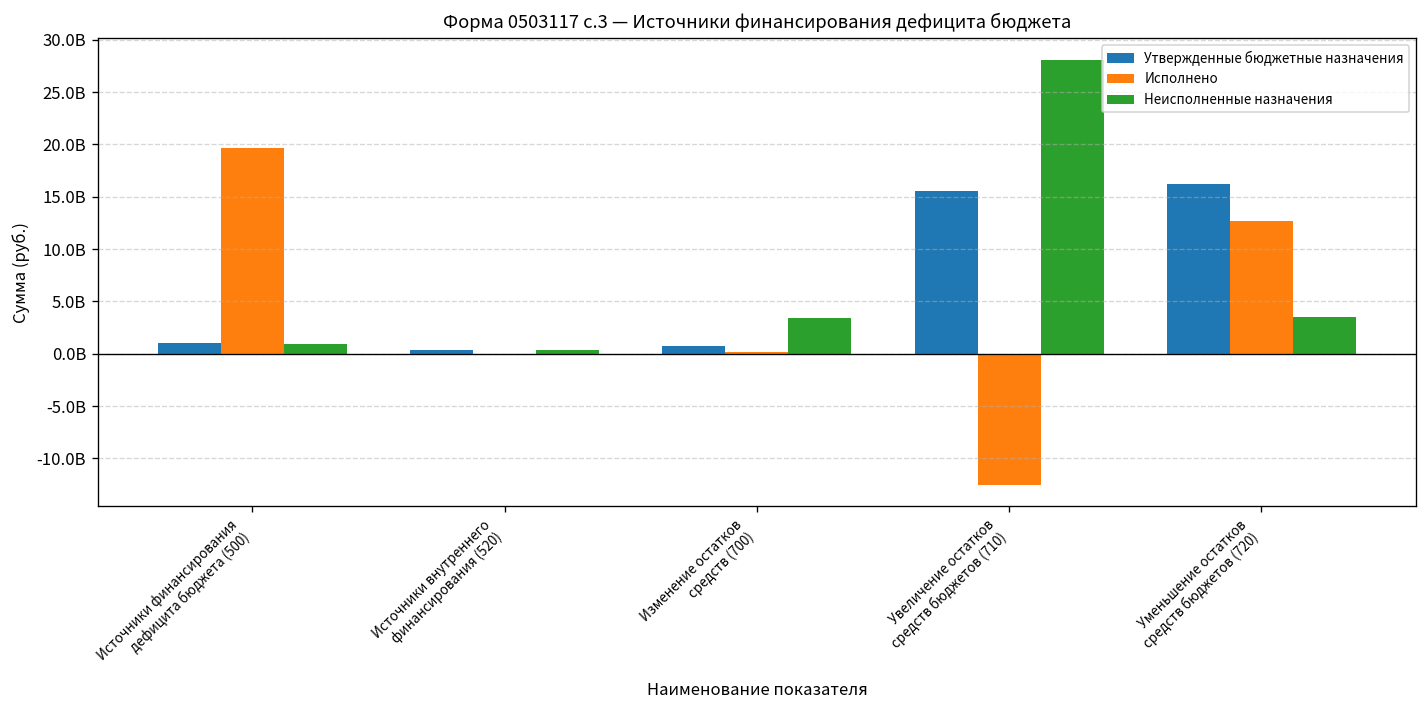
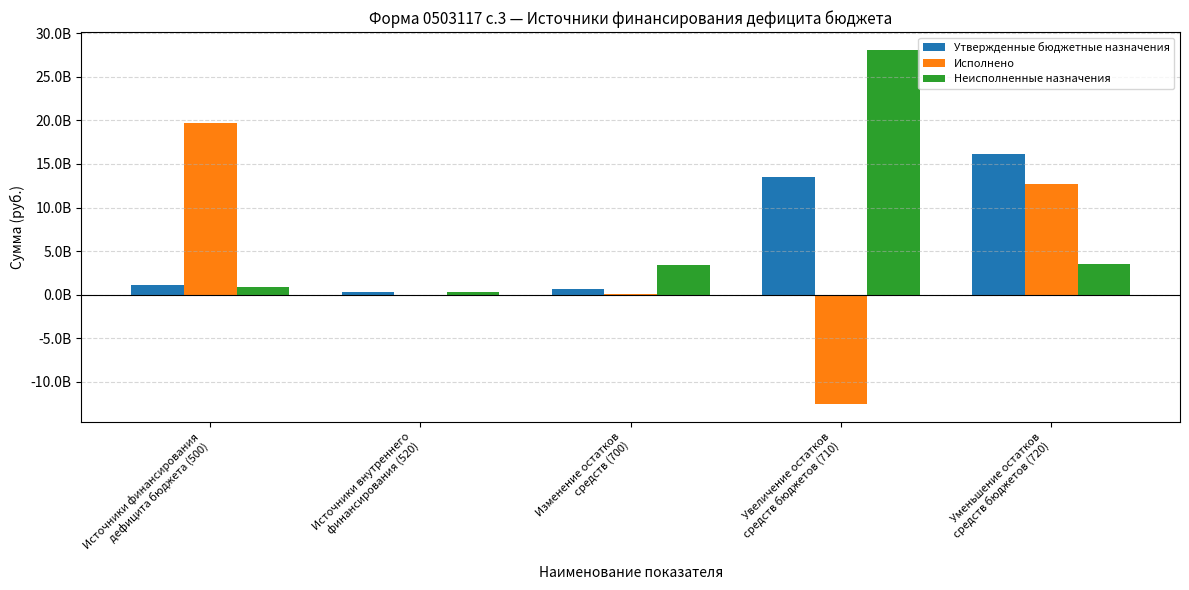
  {
    "Утвержденные бюджетные назначения": {
      "Источники финансирования дефицита бюджета (500)": 1000000000,
      "Источники внутреннего финансирования (520)": 0,
      "Изменение остатков средств (700)": 1000000000,
-     "Увеличение остатков средств бюджетов (710)": 16000000000,
+     "Увеличение остатков средств бюджетов (710)": 14000000000,
      "Уменьшение остатков средств бюджетов (720)": 16000000000
    },
    "Исполнено": {
      "Источники финансирования дефицита бюджета (500)": 20000000000,
      "Источники внутреннего финансирования (520)": 0,
      "Увеличение остатков средств бюджетов (710)": -13000000000,
      "Уменьшение остатков средств бюджетов (720)": 13000000000
    },
    "Неисполненные назначения": {
      "Источники финансирования дефицита бюджета (500)": 1000000000,
      "Источники внутреннего финансирования (520)": 0,
      "Изменение остатков средств (700)": 3000000000,
      "Увеличение остатков средств бюджетов (710)": 28000000000,
      "Уменьшение остатков средств бюджетов (720)": 4000000000
    }
  }
